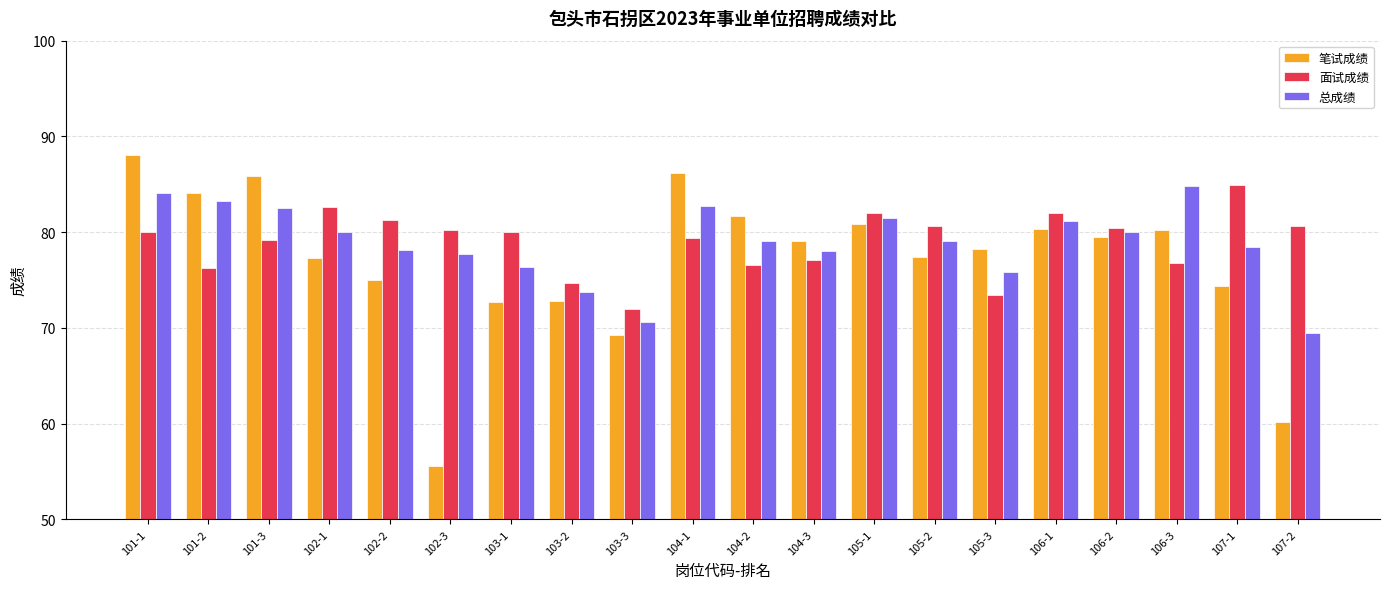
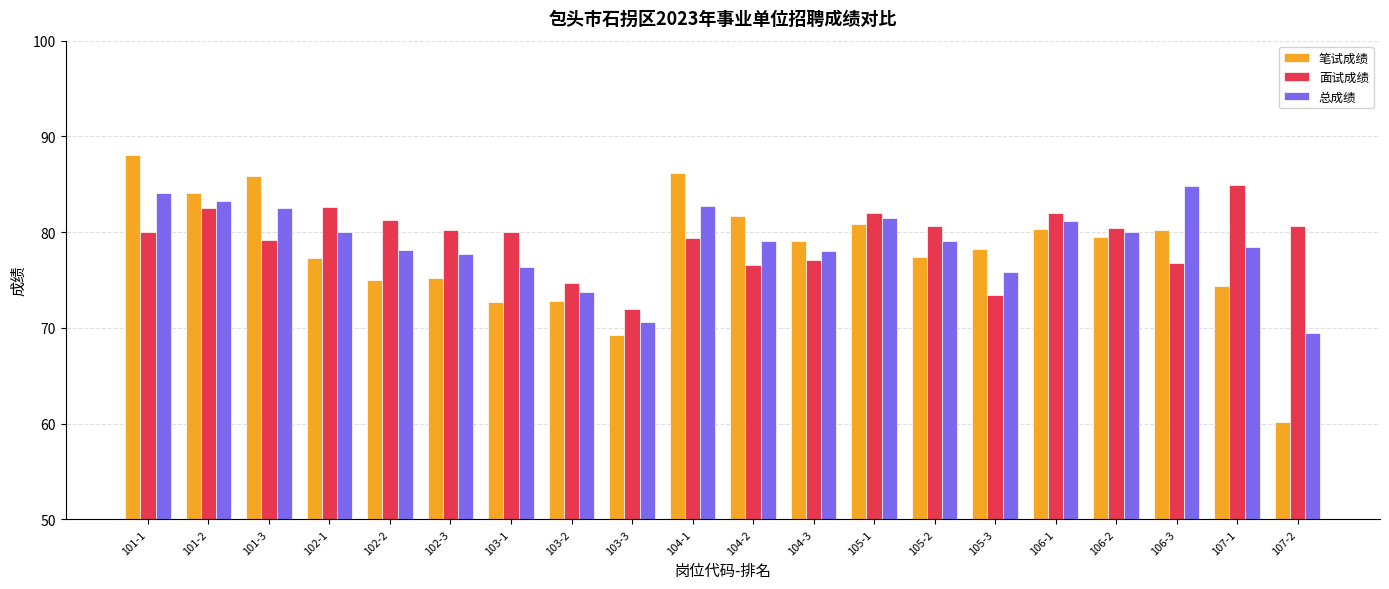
  {
    "笔试成绩": {
      "101-1": 88,
      "101-2": 84,
      "101-3": 86,
      "102-1": 77,
      "102-2": 75,
-     "102-3": 56,
+     "102-3": 75,
      "103-1": 73,
      "103-2": 73,
      "103-3": 69,
      "104-1": 86,
      "104-2": 82,
      "104-3": 79,
      "105-1": 81,
      "105-2": 77,
      "105-3": 78,
      "106-1": 80,
      "106-2": 80,
      "106-3": 80,
      "107-1": 74,
      "107-2": 60
    },
    "面试成绩": {
      "101-1": 80,
-     "101-2": 76,
+     "101-2": 83,
      "101-3": 79,
      "102-1": 83,
      "102-2": 81,
      "102-3": 80,
      "103-1": 80,
      "103-2": 75,
      "103-3": 72,
      "104-1": 79,
      "104-2": 77,
      "104-3": 77,
      "105-1": 82,
      "105-2": 81,
      "105-3": 73,
      "106-1": 82,
      "106-2": 80,
      "106-3": 77,
      "107-1": 85,
      "107-2": 81
    },
    "总成绩": {
      "101-1": 84,
      "101-2": 83,
      "101-3": 83,
      "102-1": 80,
      "102-2": 78,
      "102-3": 78,
      "103-1": 76,
      "103-2": 74,
      "103-3": 71,
      "104-1": 83,
      "104-2": 79,
      "104-3": 78,
      "105-1": 81,
      "105-2": 79,
      "105-3": 76,
      "106-1": 81,
      "106-2": 80,
      "106-3": 85,
      "107-1": 78,
      "107-2": 69
    }
  }
